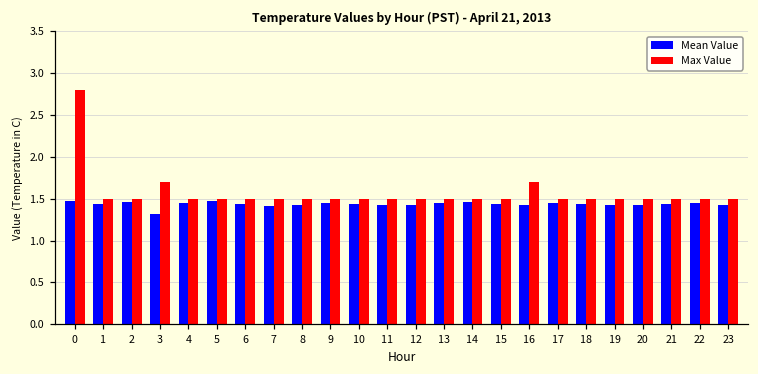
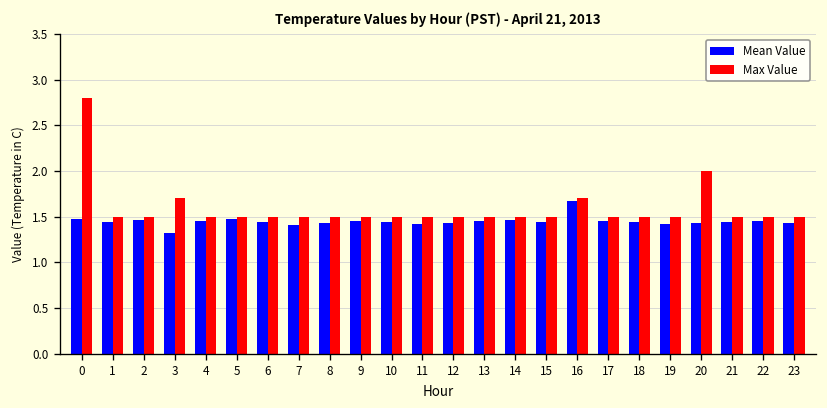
  {
    "Mean Value": {
      "0": 1.5,
      "1": 1.4,
      "2": 1.5,
      "3": 1.3,
      "4": 1.5,
      "5": 1.5,
      "6": 1.4,
      "7": 1.4,
      "8": 1.4,
      "9": 1.5,
      "10": 1.4,
      "11": 1.4,
      "12": 1.4,
      "13": 1.5,
      "14": 1.5,
      "15": 1.4,
-     "16": 1.4,
+     "16": 1.7,
      "17": 1.5,
      "18": 1.4,
      "19": 1.4,
      "20": 1.4,
      "21": 1.4,
      "22": 1.5,
      "23": 1.4
    },
    "Max Value": {
      "0": 2.8,
      "1": 1.5,
      "2": 1.5,
      "3": 1.7,
      "4": 1.5,
      "5": 1.5,
      "6": 1.5,
      "7": 1.5,
      "8": 1.5,
      "9": 1.5,
      "10": 1.5,
      "11": 1.5,
      "12": 1.5,
      "13": 1.5,
      "14": 1.5,
      "15": 1.5,
      "16": 1.7,
      "17": 1.5,
      "18": 1.5,
      "19": 1.5,
-     "20": 1.5,
+     "20": 2.0,
      "21": 1.5,
      "22": 1.5,
      "23": 1.5
    }
  }
